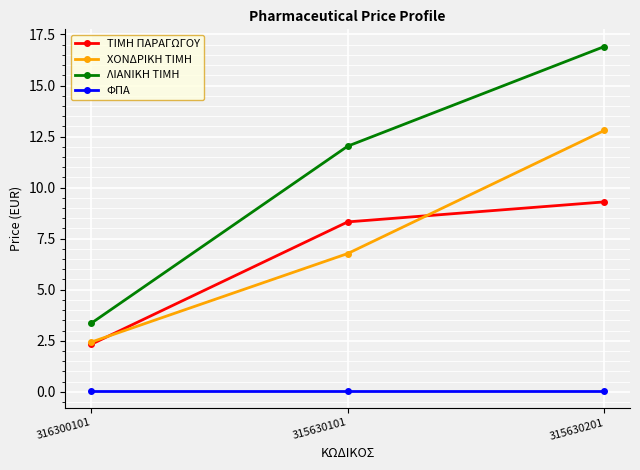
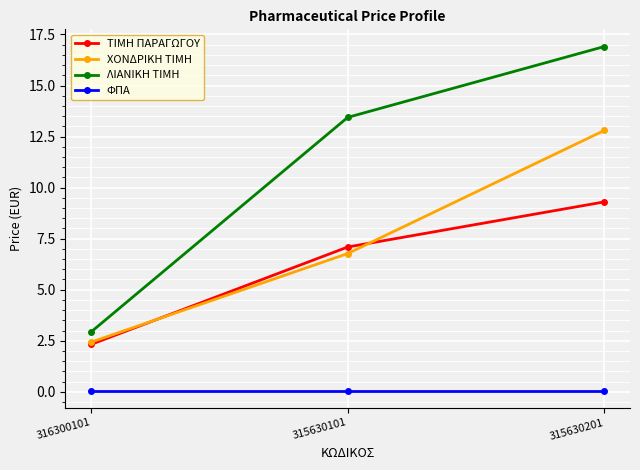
  {
    "ΤΙΜΗ ΠΑΡΑΓΩΓΟΥ": {
-     "315630101": 8.3,
+     "315630101": 7.1,
      "315630201": 9.3
    },
    "ΧΟΝΔΡΙΚΗ ΤΙΜΗ": {
      "315630101": 6.8,
      "315630201": 12.8
    },
    "ΛΙΑΝΙΚΗ ΤΙΜΗ": {
-     "316300101": 3.4,
-     "315630101": 12.0,
+     "316300101": 2.9,
+     "315630101": 13.4,
      "315630201": 16.9
    },
    "ΦΠΑ": {
      "316300101": 0.1,
      "315630101": 0.1,
      "315630201": 0.1
    }
  }
